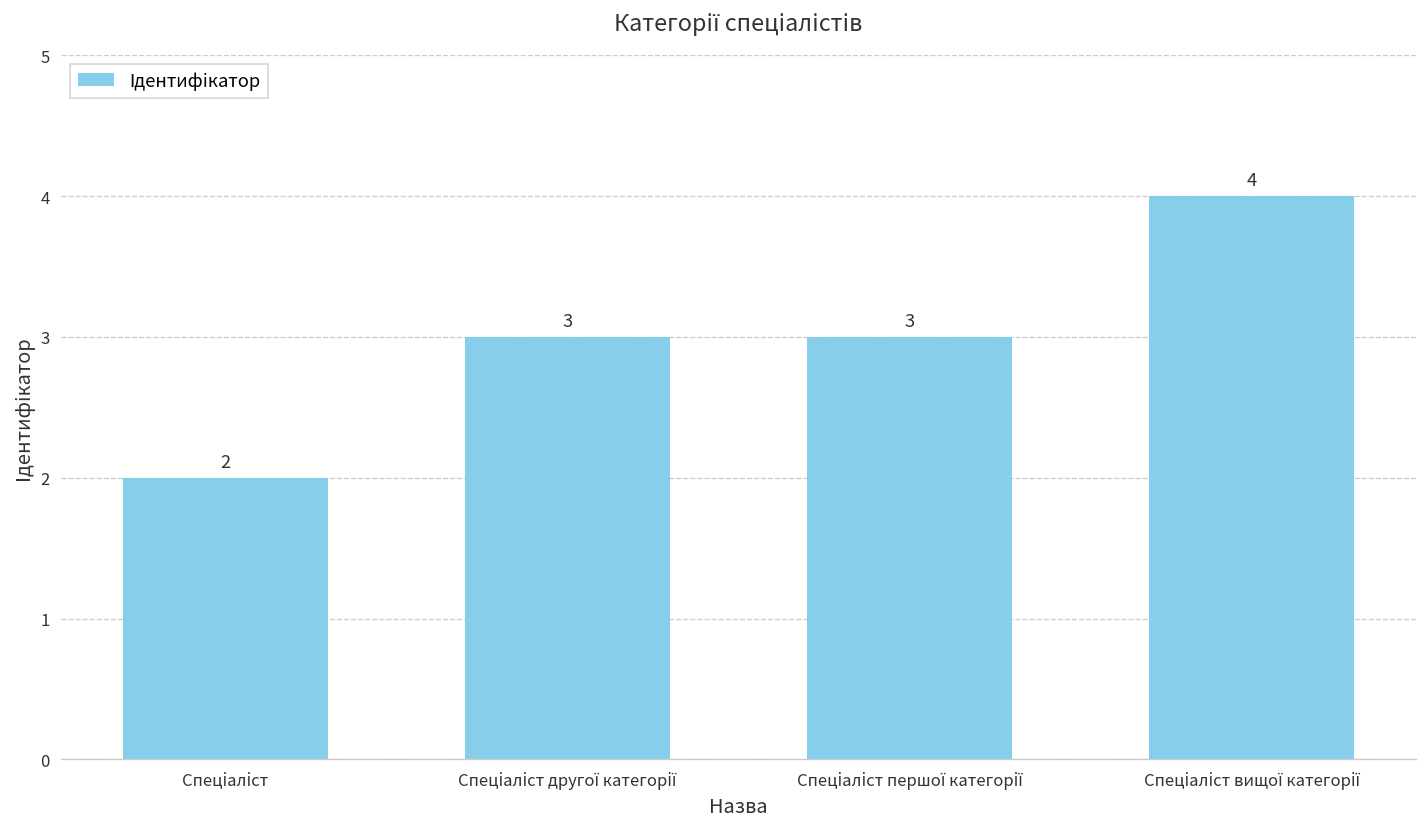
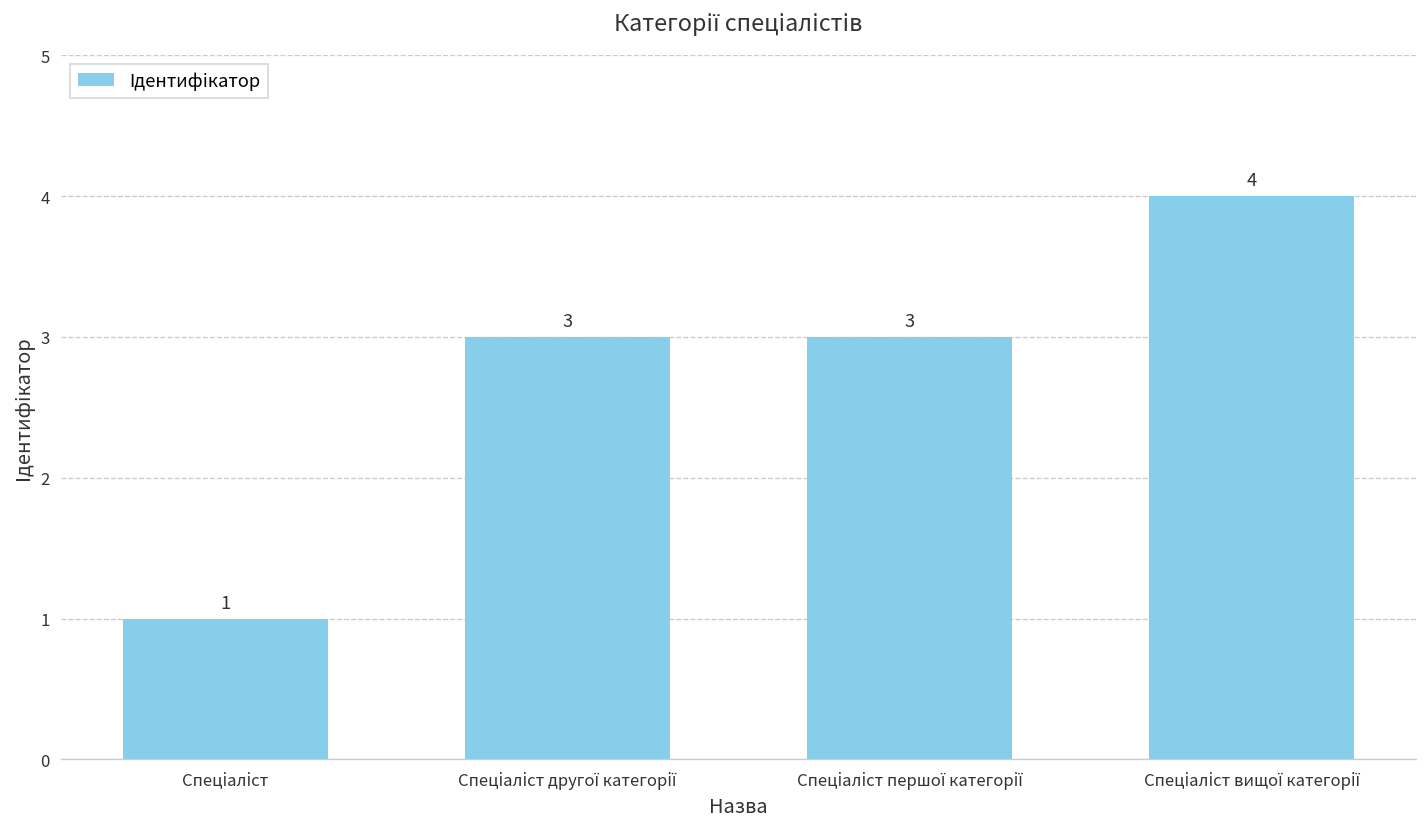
  {
-   "Спеціаліст": 2,
+   "Спеціаліст": 1,
    "Спеціаліст другої категорії": 3,
    "Спеціаліст першої категорії": 3,
    "Спеціаліст вищої категорії": 4
  }
